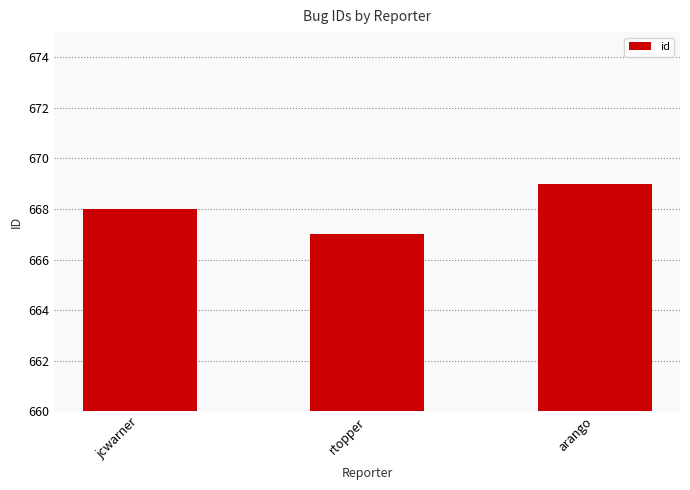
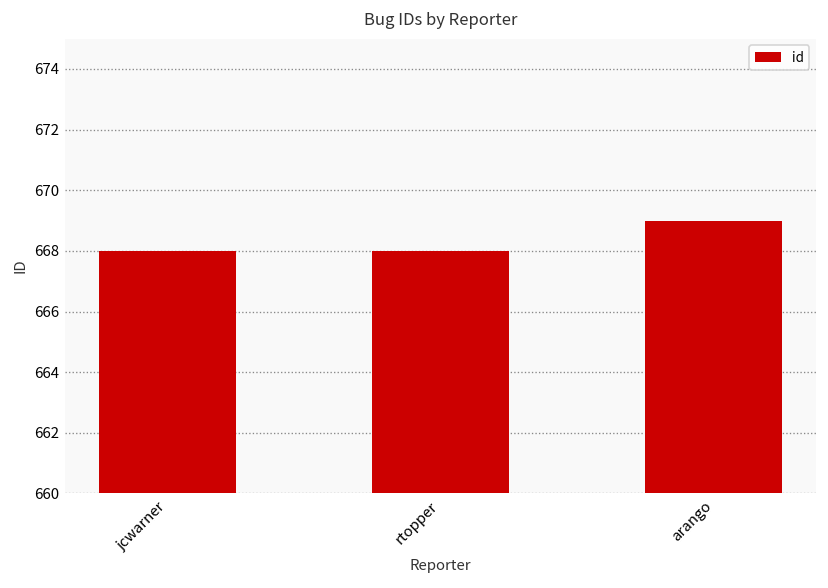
  {
    "jcwarner": 668,
-   "rtopper": 667,
+   "rtopper": 668,
    "arango": 669
  }
